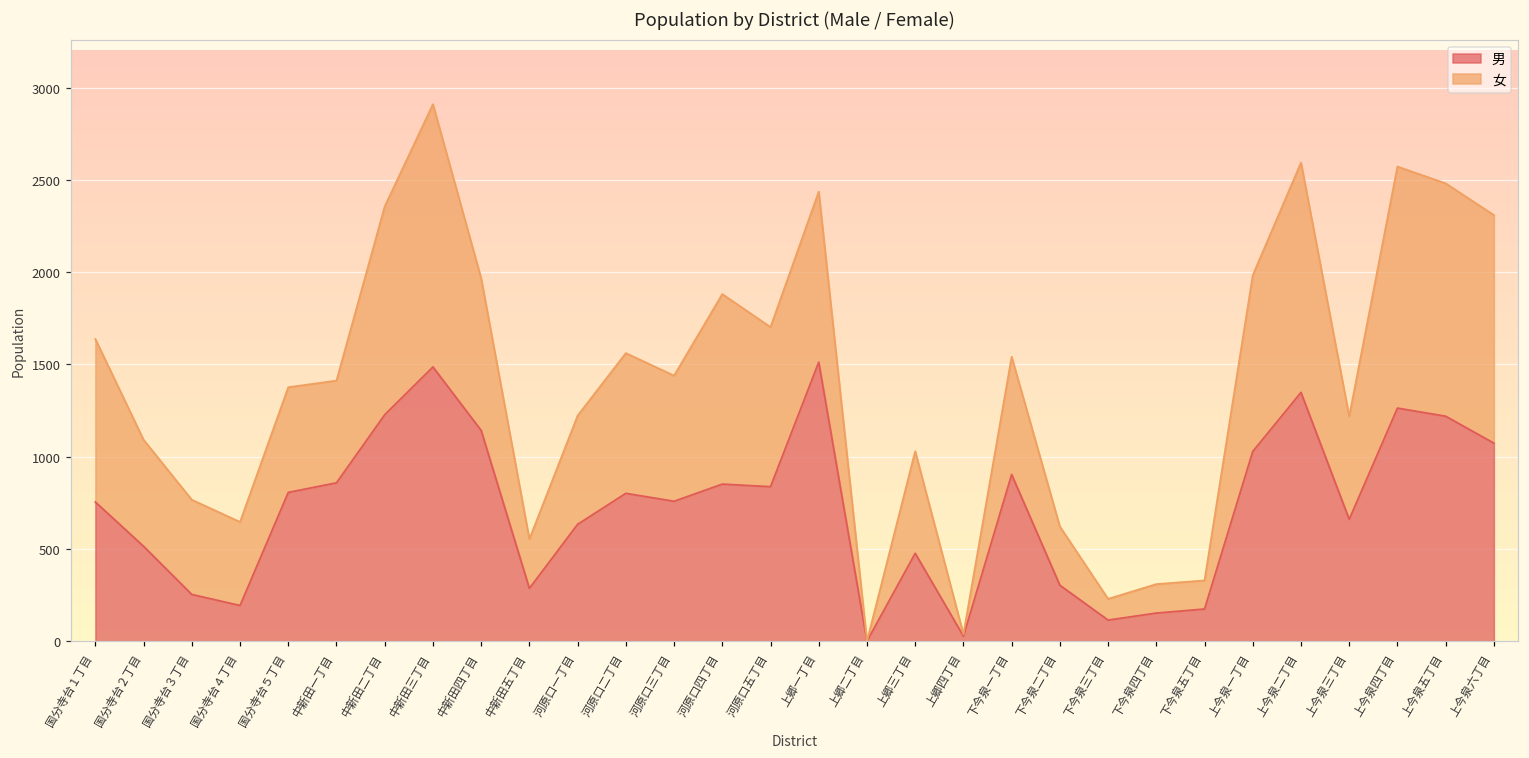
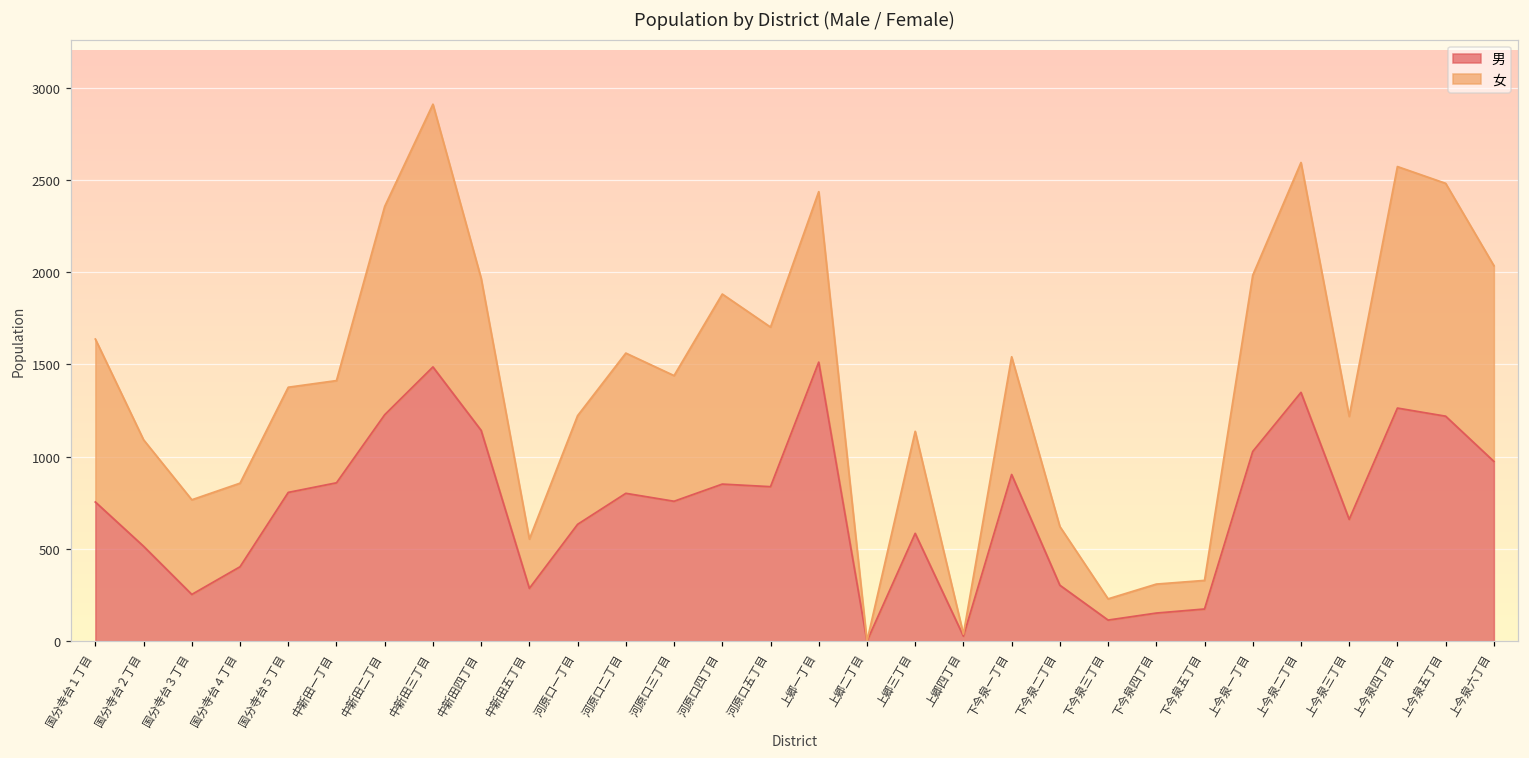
  {
    "男": {
      "国分寺台１丁目": 750,
      "国分寺台２丁目": 510,
      "国分寺台３丁目": 250,
-     "国分寺台４丁目": 190,
+     "国分寺台４丁目": 400,
      "国分寺台５丁目": 810,
      "中新田一丁目": 860,
      "中新田二丁目": 1230,
      "中新田三丁目": 1490,
      "中新田四丁目": 1140,
      "中新田五丁目": 290,
      "河原口一丁目": 630,
      "河原口二丁目": 800,
      "河原口三丁目": 760,
      "河原口四丁目": 850,
      "河原口五丁目": 840,
      "上郷一丁目": 1510,
-     "上郷三丁目": 480,
+     "上郷三丁目": 580,
      "下今泉一丁目": 900,
      "下今泉二丁目": 300,
      "下今泉三丁目": 110,
      "下今泉四丁目": 150,
      "下今泉五丁目": 170,
      "上今泉一丁目": 1030,
      "上今泉二丁目": 1350,
      "上今泉三丁目": 660,
      "上今泉四丁目": 1260,
      "上今泉五丁目": 1220,
-     "上今泉六丁目": 1070
+     "上今泉六丁目": 970
    },
    "女": {
      "国分寺台１丁目": 880,
      "国分寺台２丁目": 580,
      "国分寺台３丁目": 510,
      "国分寺台４丁目": 450,
      "国分寺台５丁目": 570,
      "中新田一丁目": 550,
      "中新田二丁目": 1130,
      "中新田三丁目": 1420,
      "中新田四丁目": 820,
      "中新田五丁目": 270,
      "河原口一丁目": 590,
      "河原口二丁目": 760,
      "河原口三丁目": 680,
      "河原口四丁目": 1030,
      "河原口五丁目": 870,
      "上郷一丁目": 920,
      "上郷三丁目": 550,
      "下今泉一丁目": 640,
      "下今泉二丁目": 320,
      "下今泉三丁目": 120,
      "下今泉四丁目": 160,
      "下今泉五丁目": 160,
      "上今泉一丁目": 960,
      "上今泉二丁目": 1250,
      "上今泉三丁目": 560,
      "上今泉四丁目": 1310,
      "上今泉五丁目": 1260,
-     "上今泉六丁目": 1240
+     "上今泉六丁目": 1060
    }
  }
